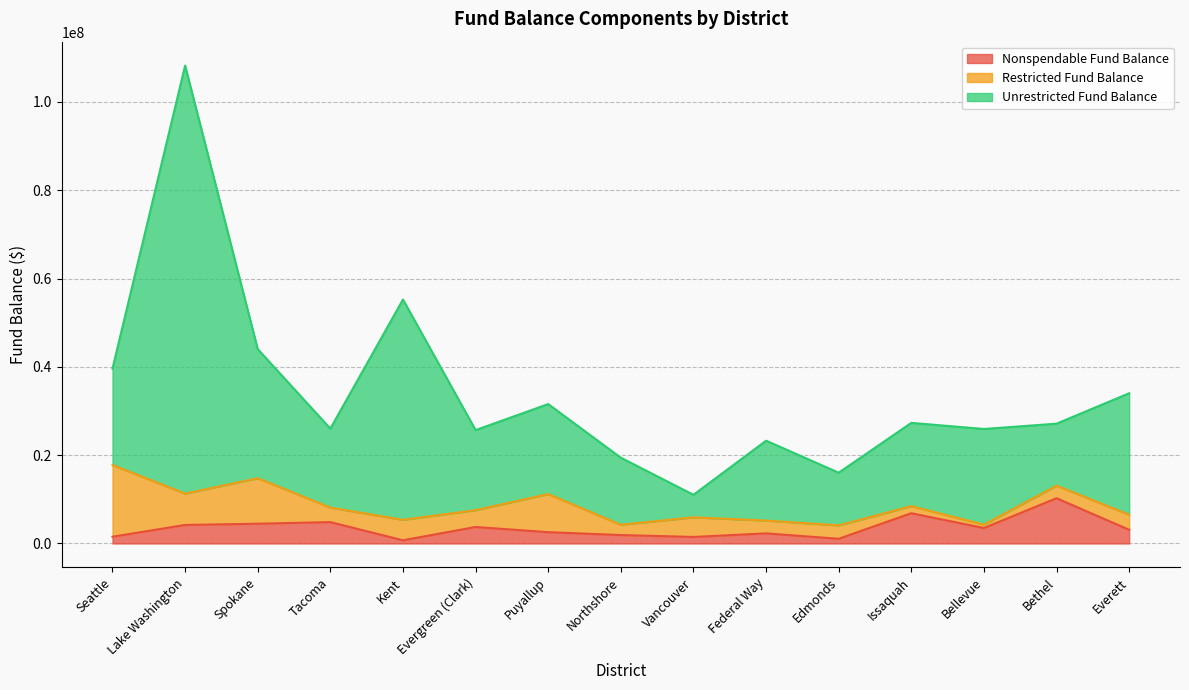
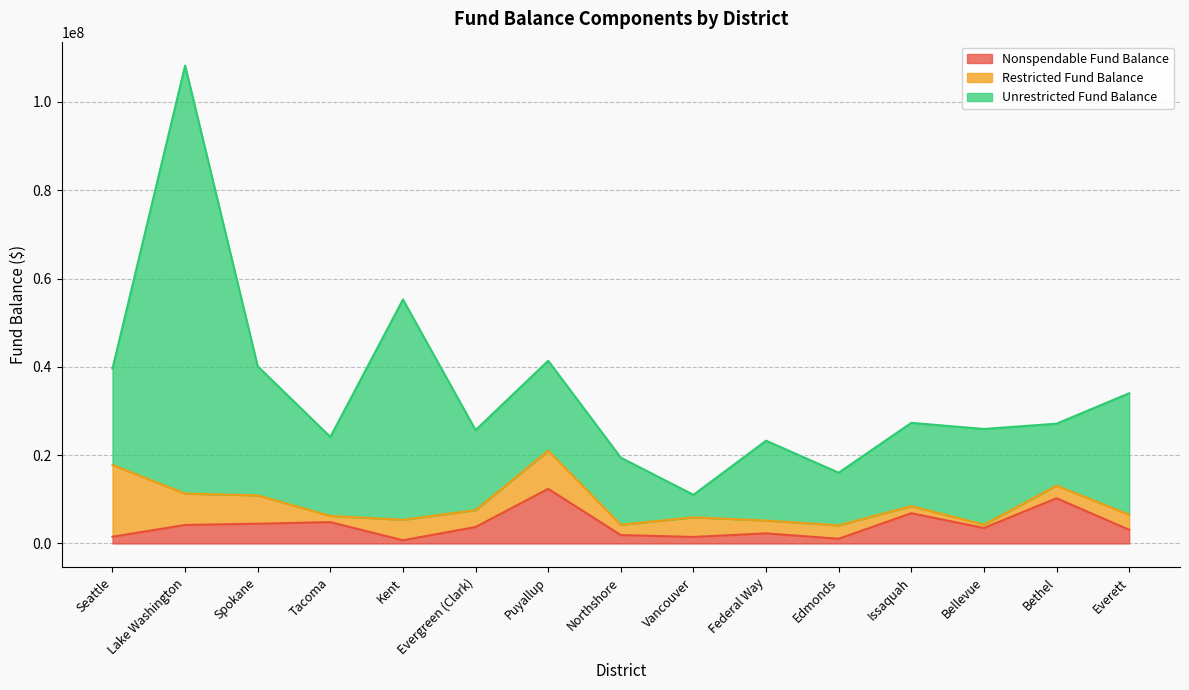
  {
    "Nonspendable Fund Balance": {
      "Seattle": 2000000,
      "Lake Washington": 4000000,
      "Spokane": 4000000,
      "Tacoma": 5000000,
      "Kent": 1000000,
      "Evergreen (Clark)": 4000000,
-     "Puyallup": 3000000,
+     "Puyallup": 12000000,
      "Northshore": 2000000,
      "Vancouver": 1000000,
      "Federal Way": 2000000,
      "Edmonds": 1000000,
      "Issaquah": 7000000,
      "Bellevue": 4000000,
      "Bethel": 10000000,
      "Everett": 3000000
    },
    "Restricted Fund Balance": {
      "Seattle": 16000000,
      "Lake Washington": 7000000,
-     "Spokane": 10000000,
-     "Tacoma": 3000000,
+     "Spokane": 6000000,
+     "Tacoma": 1000000,
      "Kent": 5000000,
      "Evergreen (Clark)": 4000000,
      "Puyallup": 9000000,
      "Northshore": 2000000,
      "Vancouver": 4000000,
      "Federal Way": 3000000,
      "Edmonds": 3000000,
      "Issaquah": 2000000,
      "Bellevue": 1000000,
      "Bethel": 3000000,
      "Everett": 3000000
    },
    "Unrestricted Fund Balance": {
      "Seattle": 22000000,
      "Lake Washington": 97000000,
      "Spokane": 29000000,
      "Tacoma": 18000000,
      "Kent": 50000000,
      "Evergreen (Clark)": 18000000,
      "Puyallup": 20000000,
      "Northshore": 15000000,
      "Vancouver": 5000000,
      "Federal Way": 18000000,
      "Edmonds": 12000000,
      "Issaquah": 19000000,
      "Bellevue": 22000000,
      "Bethel": 14000000,
      "Everett": 28000000
    }
  }
